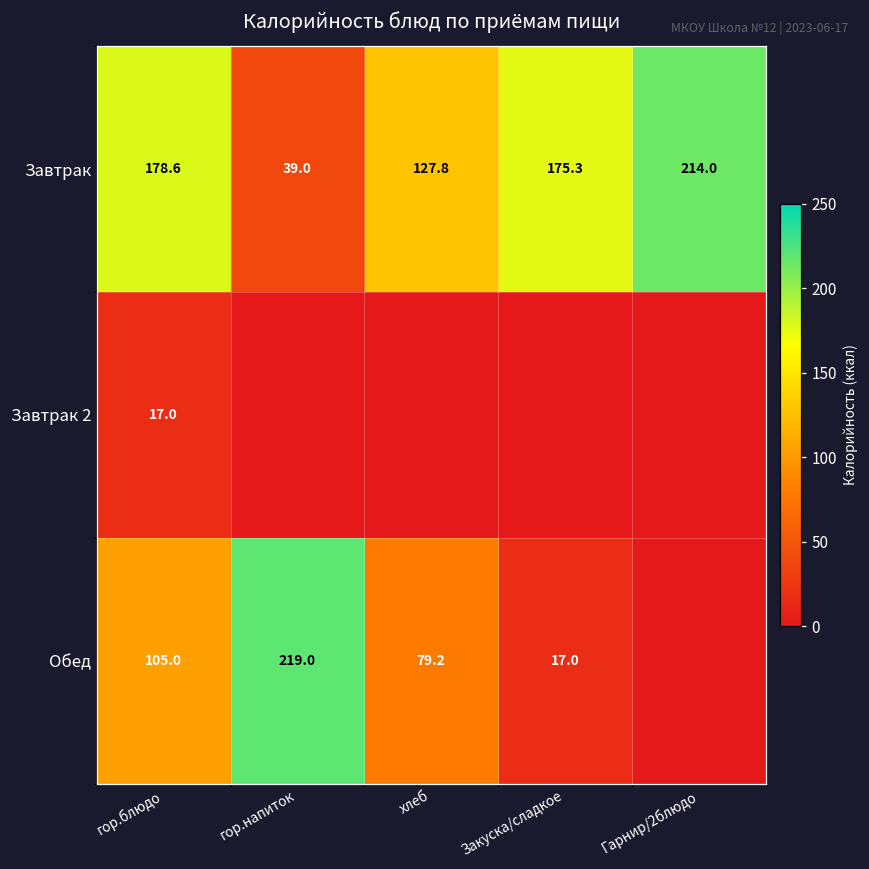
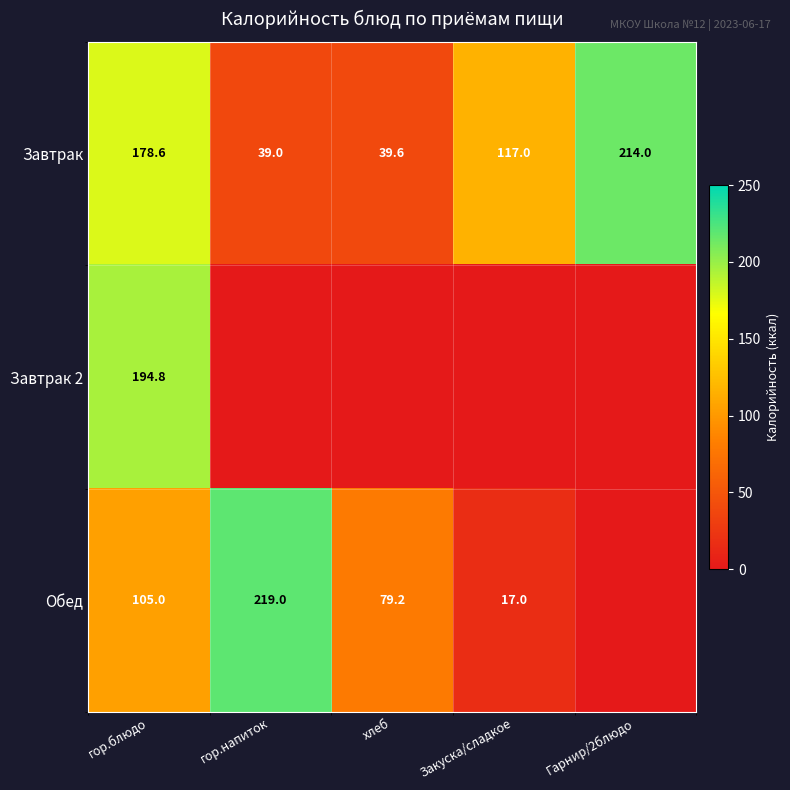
  {
    "Завтрак": {
      "гор.блюдо": 178.6,
      "гор.напиток": 39.0,
-     "хлеб": 127.8,
-     "Закуска/сладкое": 175.3,
+     "хлеб": 39.6,
+     "Закуска/сладкое": 117.0,
      "Гарнир/2блюдо": 214.0
    },
    "Завтрак 2": {
-     "гор.блюдо": 17.0
+     "гор.блюдо": 194.8
    },
    "Обед": {
      "гор.блюдо": 105.0,
      "гор.напиток": 219.0,
      "хлеб": 79.2,
      "Закуска/сладкое": 17.0
    }
  }
